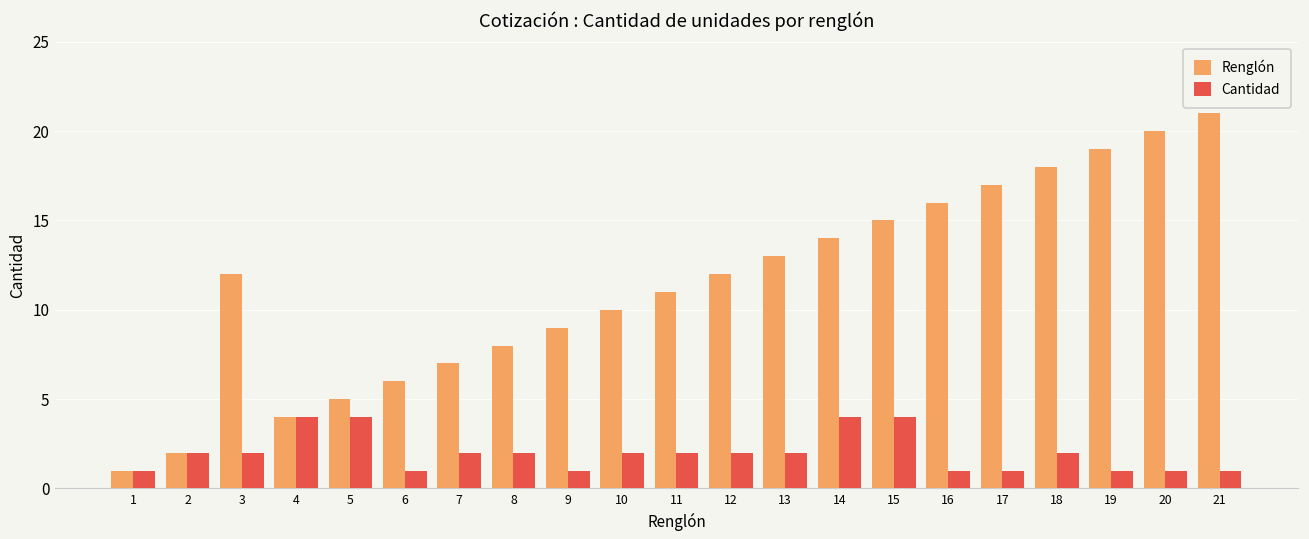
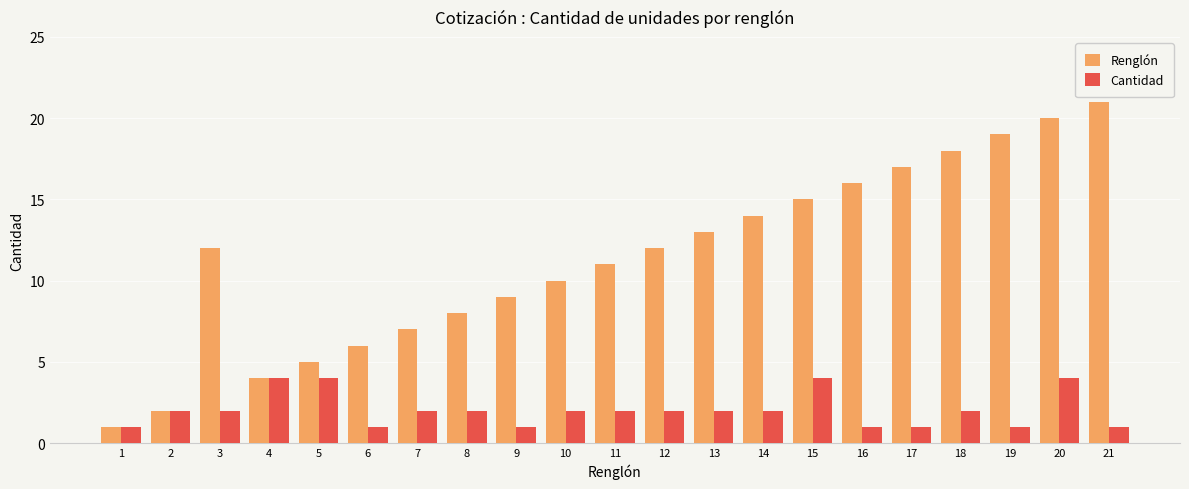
  {
    "Renglón": {
      "1": 1,
      "2": 2,
      "3": 12,
      "4": 4,
      "5": 5,
      "6": 6,
      "7": 7,
      "8": 8,
      "9": 9,
      "10": 10,
      "11": 11,
      "12": 12,
      "13": 13,
      "14": 14,
      "15": 15,
      "16": 16,
      "17": 17,
      "18": 18,
      "19": 19,
      "20": 20,
      "21": 21
    },
    "Cantidad": {
      "1": 1,
      "2": 2,
      "3": 2,
      "4": 4,
      "5": 4,
      "6": 1,
      "7": 2,
      "8": 2,
      "9": 1,
      "10": 2,
      "11": 2,
      "12": 2,
      "13": 2,
-     "14": 4,
+     "14": 2,
      "15": 4,
      "16": 1,
      "17": 1,
      "18": 2,
      "19": 1,
-     "20": 1,
+     "20": 4,
      "21": 1
    }
  }
